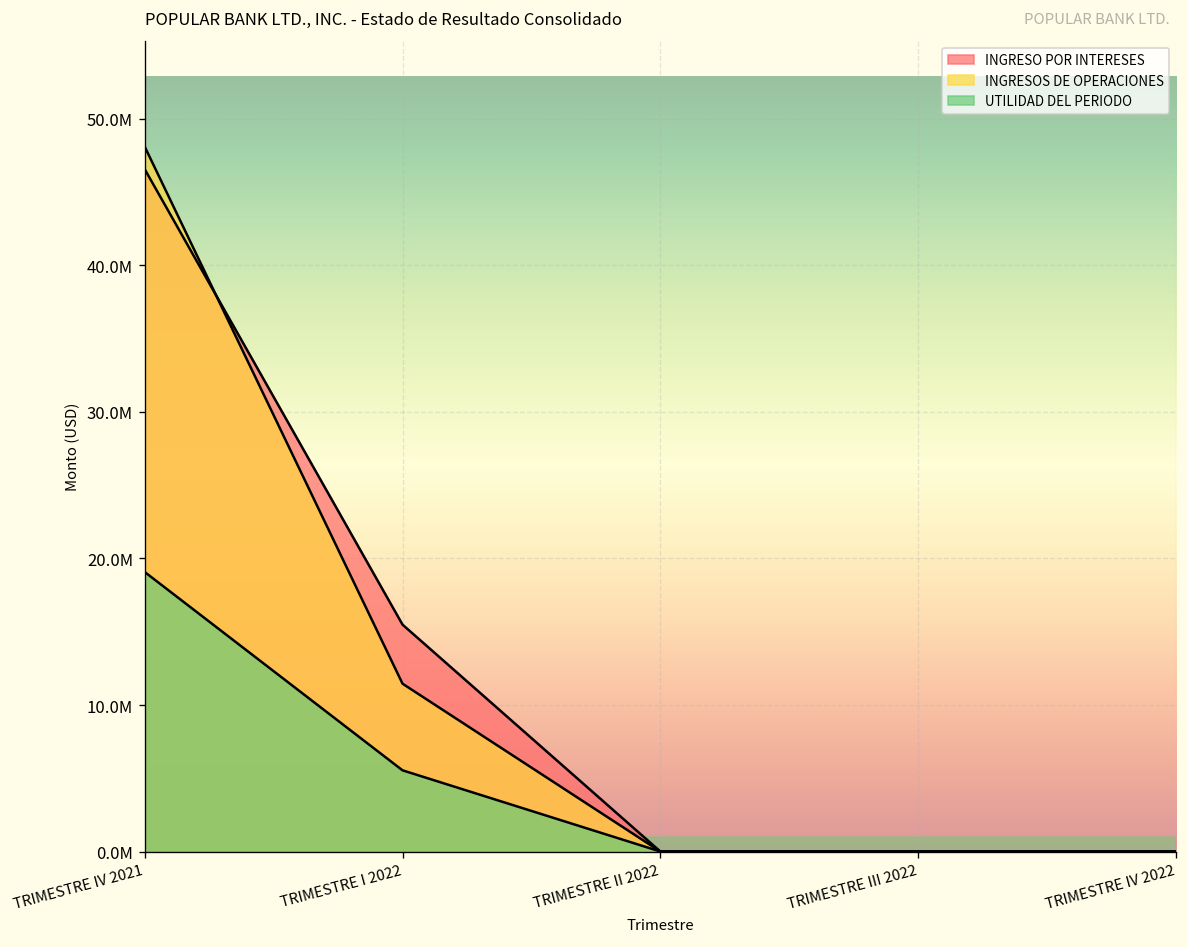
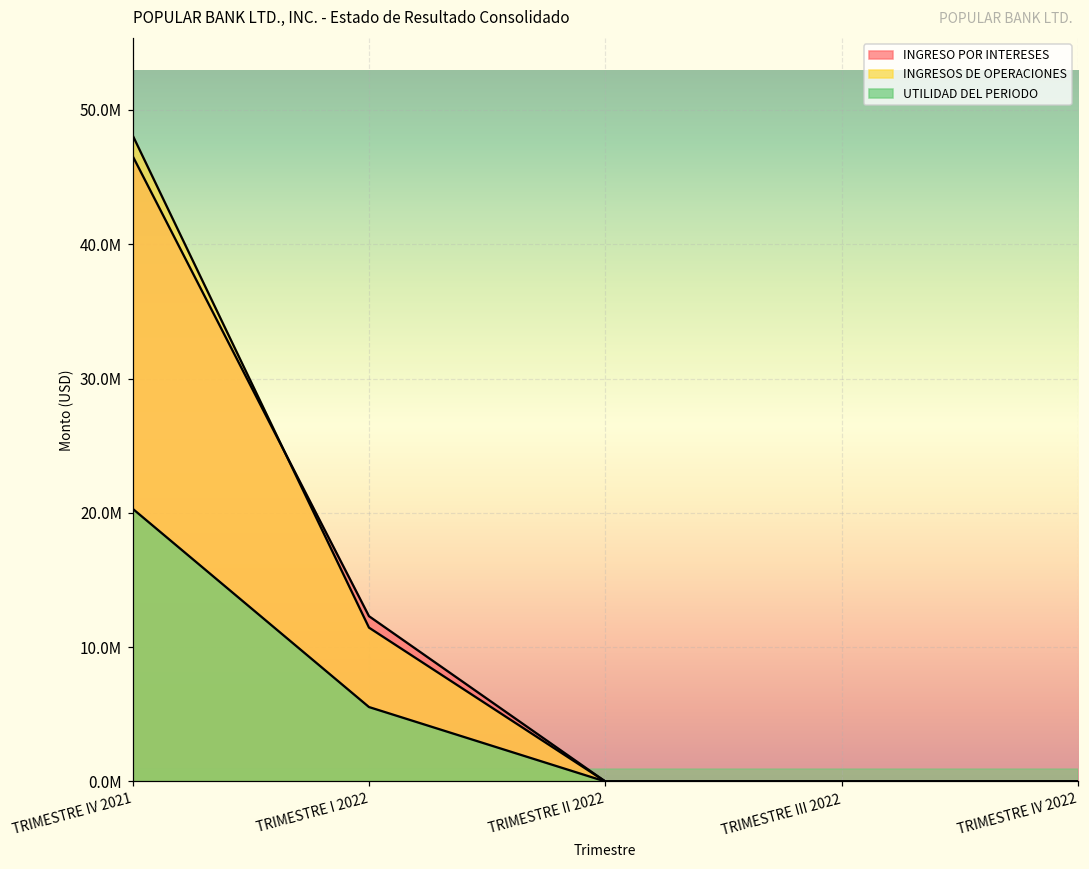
  {
    "INGRESO POR INTERESES": {
      "TRIMESTRE IV 2021": 46600000,
-     "TRIMESTRE I 2022": 15500000
+     "TRIMESTRE I 2022": 12300000
    },
    "INGRESOS DE OPERACIONES": {
      "TRIMESTRE IV 2021": 48100000,
      "TRIMESTRE I 2022": 11500000
    },
    "UTILIDAD DEL PERIODO": {
-     "TRIMESTRE IV 2021": 19100000,
+     "TRIMESTRE IV 2021": 20300000,
      "TRIMESTRE I 2022": 5500000
    }
  }
